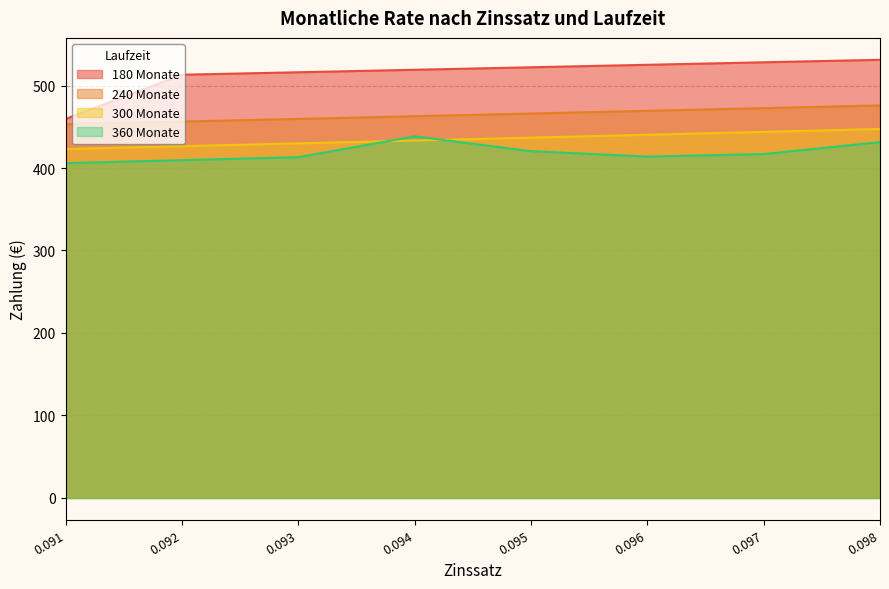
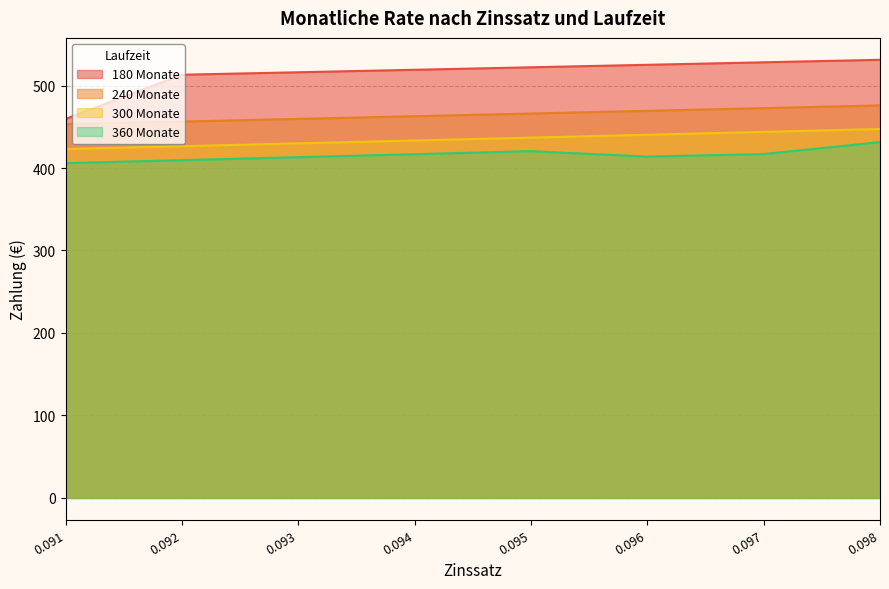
  {
    "360 Monate": {
      "0.091": 410,
      "0.092": 410,
      "0.093": 410,
-     "0.094": 440,
+     "0.094": 420,
      "0.095": 420,
      "0.096": 410,
      "0.097": 420,
      "0.098": 430
    }
  }
